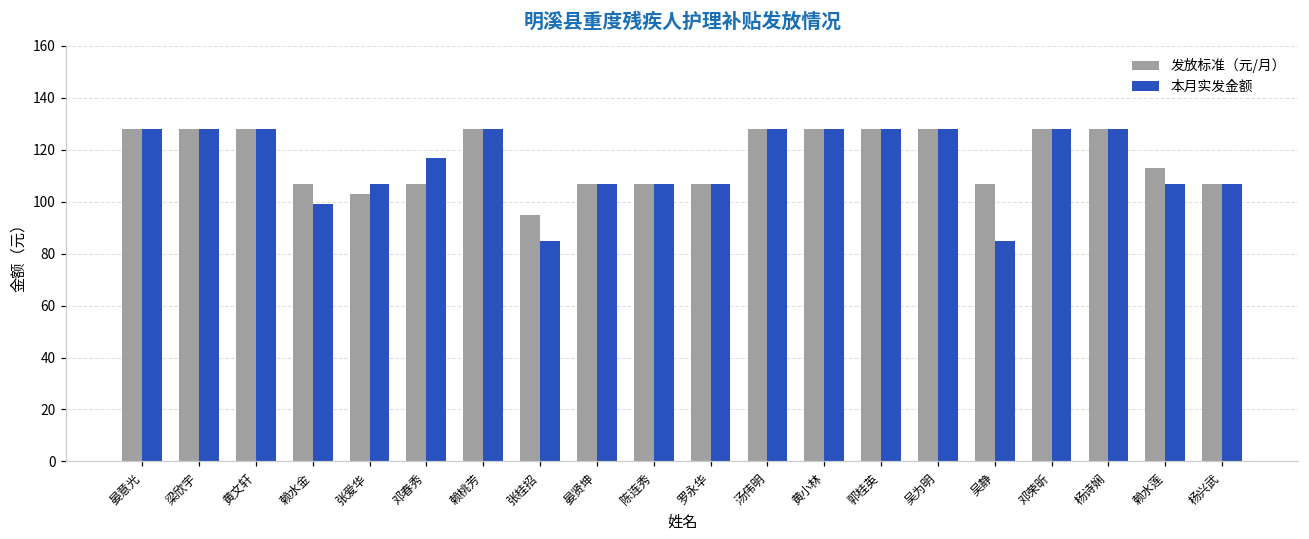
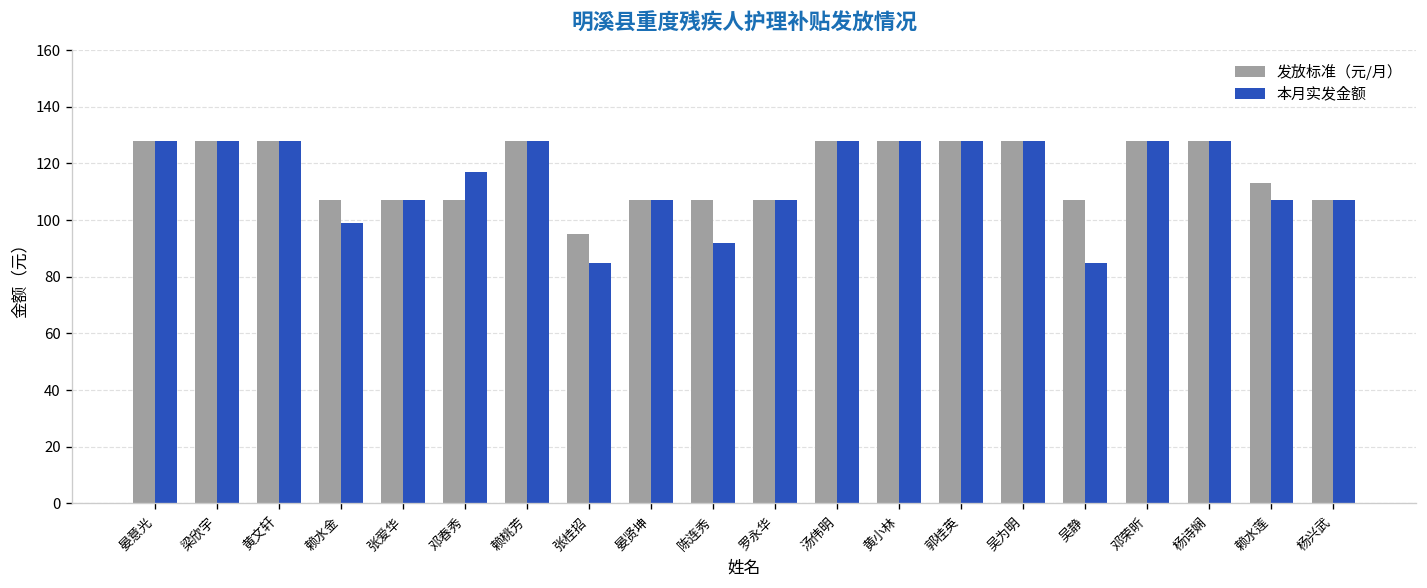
  {
    "发放标准（元/月）": {
      "晏意光": 128,
      "梁欣宇": 128,
      "黄文轩": 128,
      "赖水金": 107,
-     "张爱华": 103,
+     "张爱华": 107,
      "邓春秀": 107,
      "赖桃芳": 128,
      "张桂招": 95,
      "晏贤坤": 107,
      "陈连秀": 107,
      "罗永华": 107,
      "汤伟明": 128,
      "黄小林": 128,
      "郭桂英": 128,
      "吴为明": 128,
      "吴静": 107,
      "邓荣昕": 128,
      "杨诗娴": 128,
      "赖水莲": 113,
      "杨兴武": 107
    },
    "本月实发金额": {
      "晏意光": 128,
      "梁欣宇": 128,
      "黄文轩": 128,
      "赖水金": 99,
      "张爱华": 107,
      "邓春秀": 117,
      "赖桃芳": 128,
      "张桂招": 85,
      "晏贤坤": 107,
-     "陈连秀": 107,
+     "陈连秀": 92,
      "罗永华": 107,
      "汤伟明": 128,
      "黄小林": 128,
      "郭桂英": 128,
      "吴为明": 128,
      "吴静": 85,
      "邓荣昕": 128,
      "杨诗娴": 128,
      "赖水莲": 107,
      "杨兴武": 107
    }
  }
